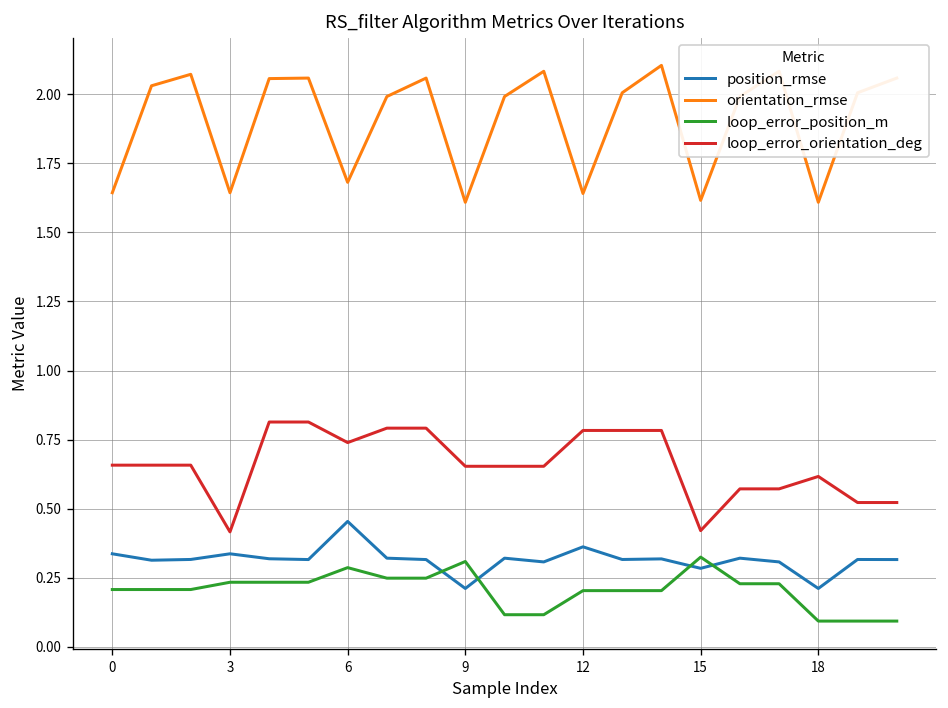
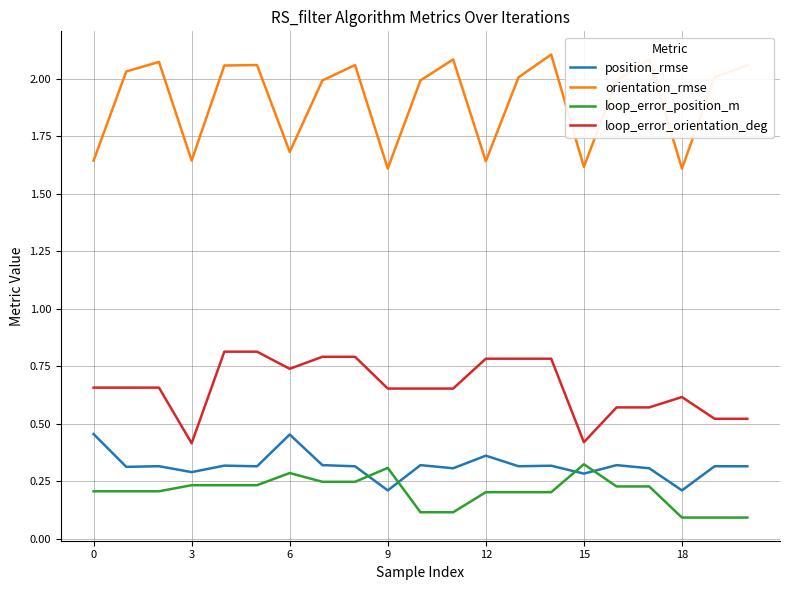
  {
    "position_rmse": {
-     "0": 0.34,
-     "3": 0.34,
+     "0": 0.46,
+     "3": 0.29,
      "6": 0.45,
      "9": 0.21,
      "12": 0.36,
      "15": 0.28,
      "18": 0.21
    },
    "orientation_rmse": {
      "0": 1.64,
      "3": 1.64,
      "6": 1.68,
      "9": 1.61,
      "12": 1.64,
      "15": 1.62,
      "18": 1.61
    },
    "loop_error_position_m": {
      "0": 0.21,
      "3": 0.23,
      "6": 0.29,
      "9": 0.31,
      "12": 0.20,
      "15": 0.32,
      "18": 0.09
    },
    "loop_error_orientation_deg": {
      "0": 0.66,
      "3": 0.42,
      "6": 0.74,
      "9": 0.65,
      "12": 0.78,
      "15": 0.42,
      "18": 0.62
    }
  }
